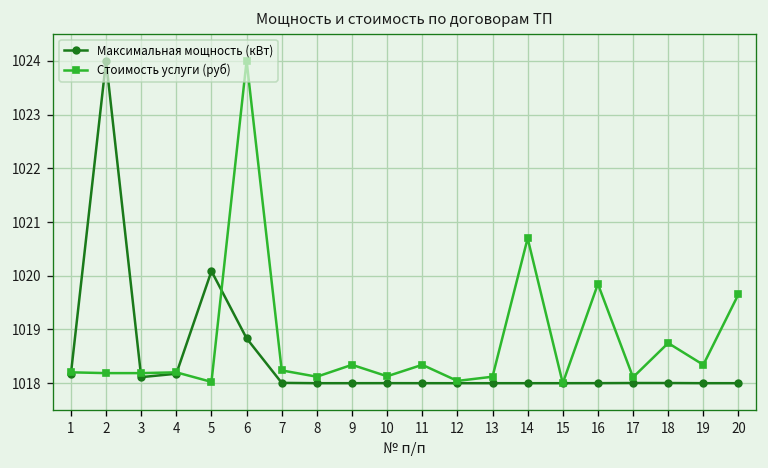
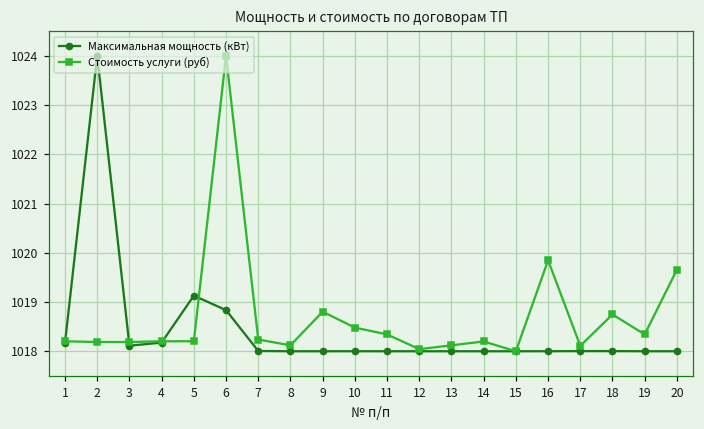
  {
    "Максимальная мощность (кВт)": {
      "3": 1018.1,
-     "5": 1020.1,
+     "5": 1019.1,
      "6": 1018.8,
      "7": 1018.0,
      "8": 1018.0,
      "9": 1018.0,
      "10": 1018.0,
      "11": 1018.0,
      "13": 1018.0,
      "14": 1018.0,
      "16": 1018.0,
      "17": 1018.0,
      "18": 1018.0,
      "19": 1018.0,
      "20": 1018.0
    },
    "Стоимость услуги (руб)": {
      "2": 1018.2,
      "3": 1018.2,
-     "5": 1018.0,
+     "5": 1018.2,
      "7": 1018.2,
      "8": 1018.1,
-     "9": 1018.3,
-     "10": 1018.1,
+     "9": 1018.8,
+     "10": 1018.5,
      "11": 1018.3,
      "13": 1018.1,
-     "14": 1020.7,
+     "14": 1018.2,
      "16": 1019.8,
      "17": 1018.1,
      "18": 1018.7,
      "19": 1018.3,
      "20": 1019.7
    }
  }
